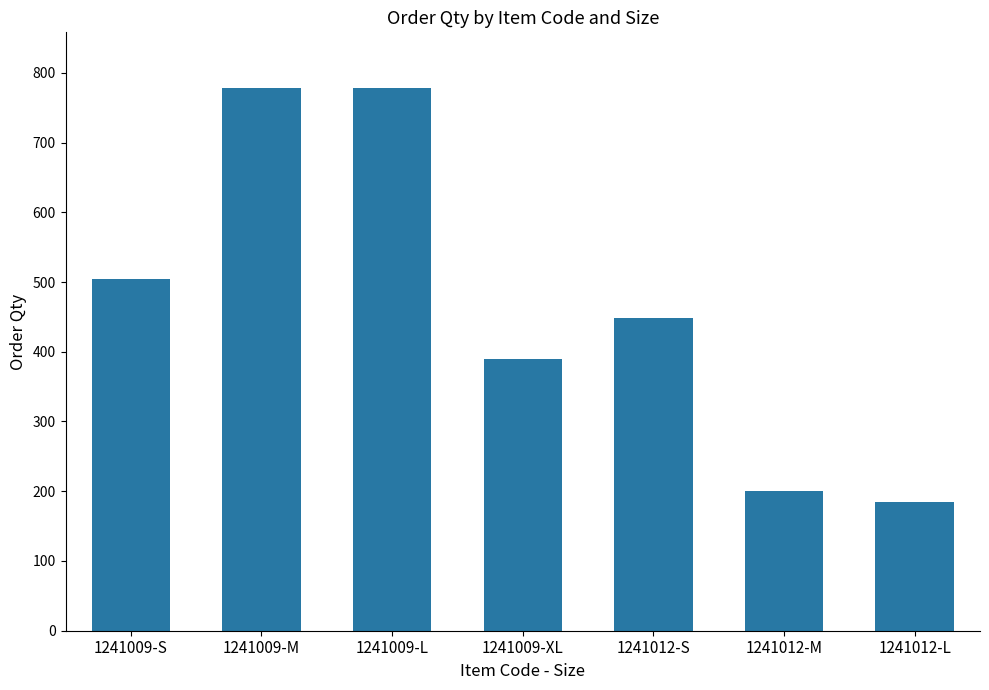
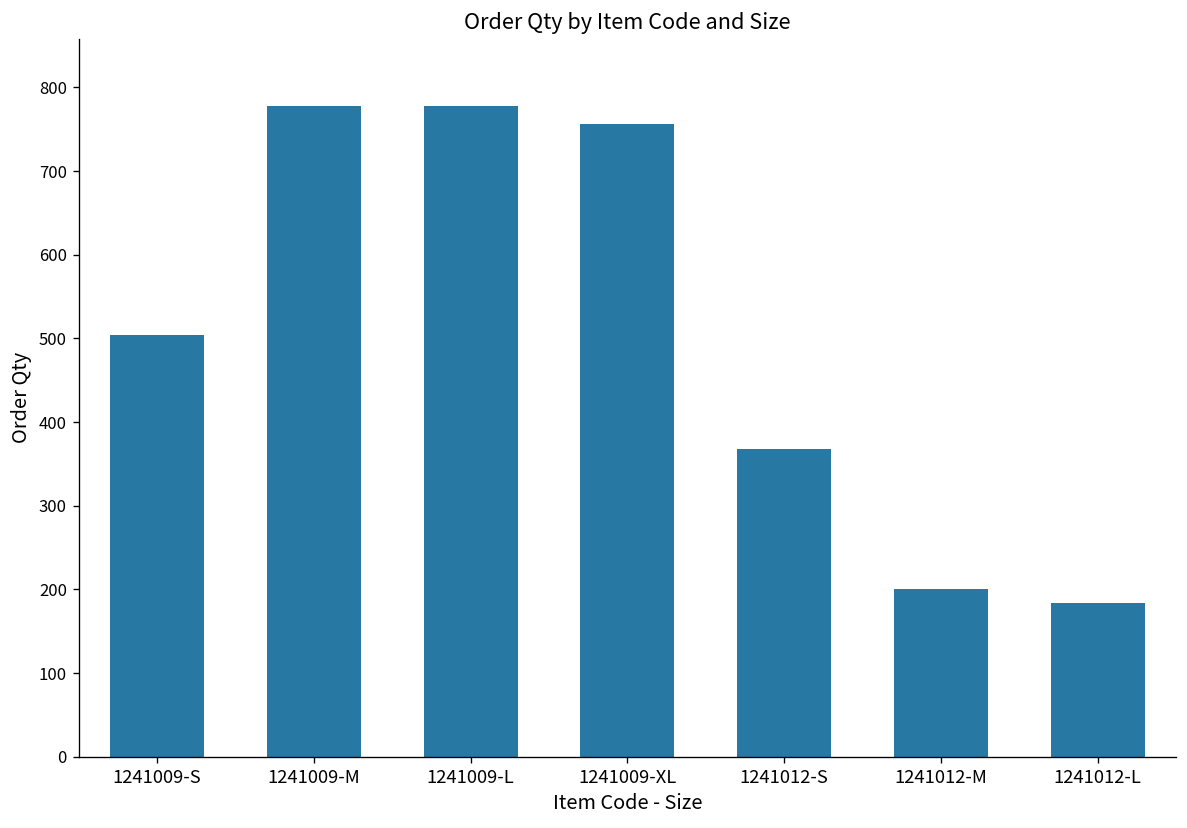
  {
    "1241009-S": 500,
    "1241009-M": 780,
    "1241009-L": 780,
-   "1241009-XL": 390,
-   "1241012-S": 450,
+   "1241009-XL": 760,
+   "1241012-S": 370,
    "1241012-M": 200,
    "1241012-L": 180
  }
